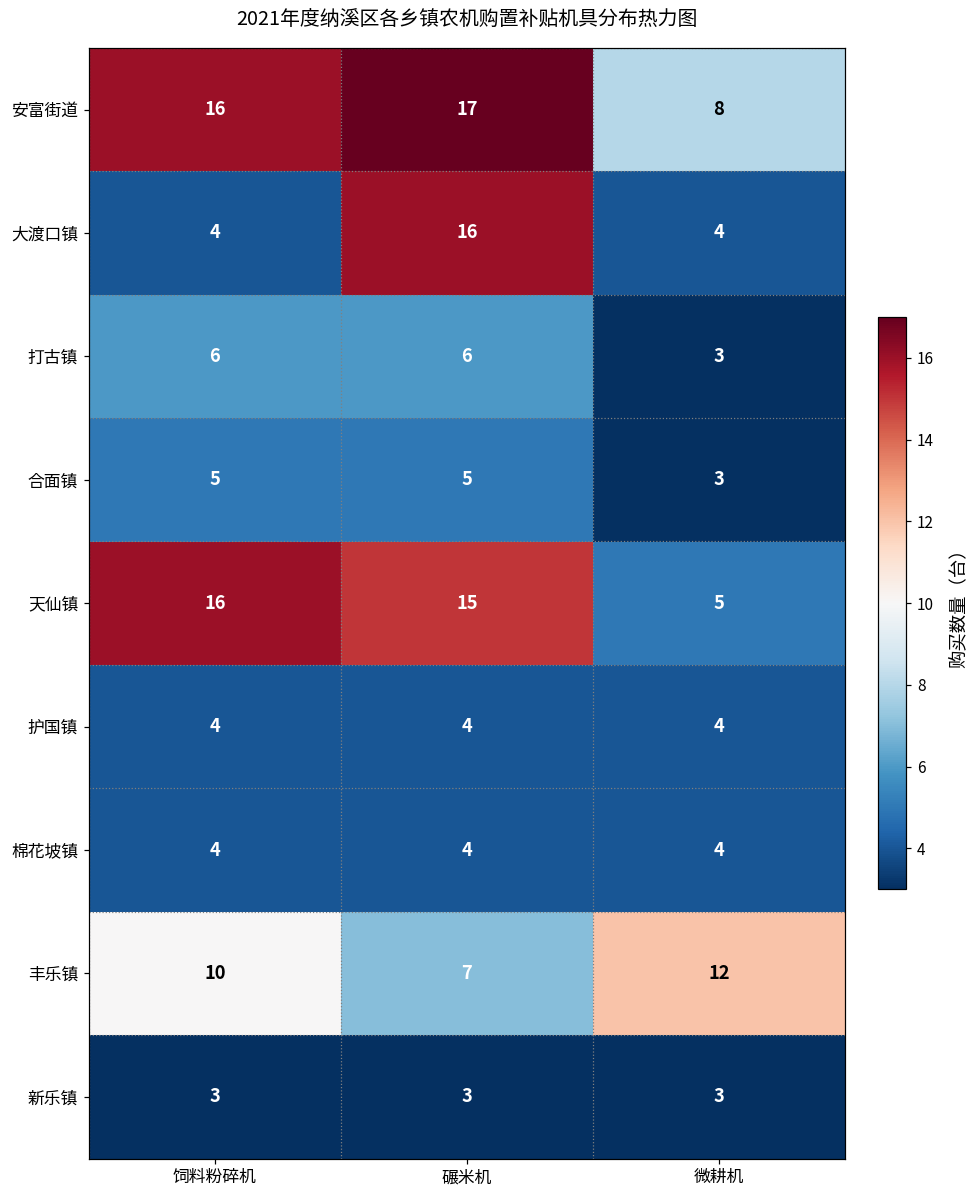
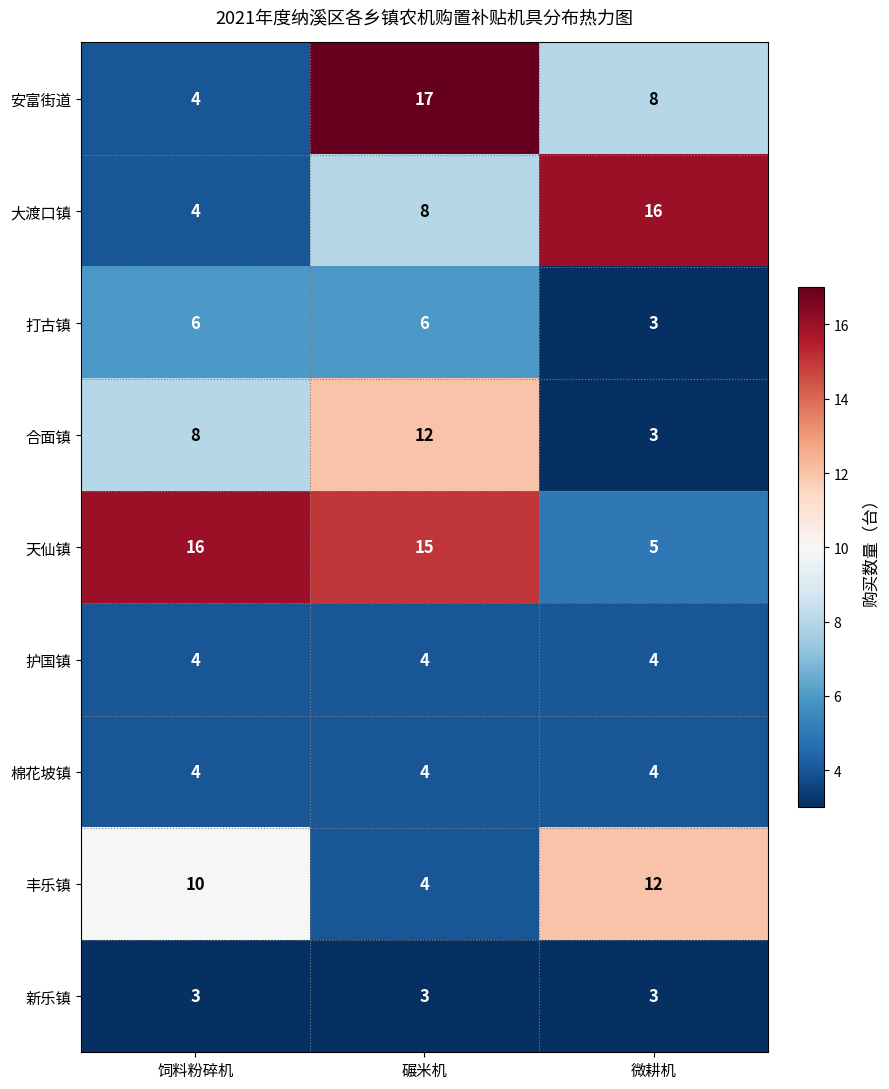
  {
    "安富街道": {
-     "饲料粉碎机": 16,
+     "饲料粉碎机": 4,
      "碾米机": 17,
      "微耕机": 8
    },
    "大渡口镇": {
      "饲料粉碎机": 4,
-     "碾米机": 16,
-     "微耕机": 4
+     "碾米机": 8,
+     "微耕机": 16
    },
    "打古镇": {
      "饲料粉碎机": 6,
      "碾米机": 6,
      "微耕机": 3
    },
    "合面镇": {
-     "饲料粉碎机": 5,
-     "碾米机": 5,
+     "饲料粉碎机": 8,
+     "碾米机": 12,
      "微耕机": 3
    },
    "天仙镇": {
      "饲料粉碎机": 16,
      "碾米机": 15,
      "微耕机": 5
    },
    "护国镇": {
      "饲料粉碎机": 4,
      "碾米机": 4,
      "微耕机": 4
    },
    "棉花坡镇": {
      "饲料粉碎机": 4,
      "碾米机": 4,
      "微耕机": 4
    },
    "丰乐镇": {
      "饲料粉碎机": 10,
-     "碾米机": 7,
+     "碾米机": 4,
      "微耕机": 12
    },
    "新乐镇": {
      "饲料粉碎机": 3,
      "碾米机": 3,
      "微耕机": 3
    }
  }
